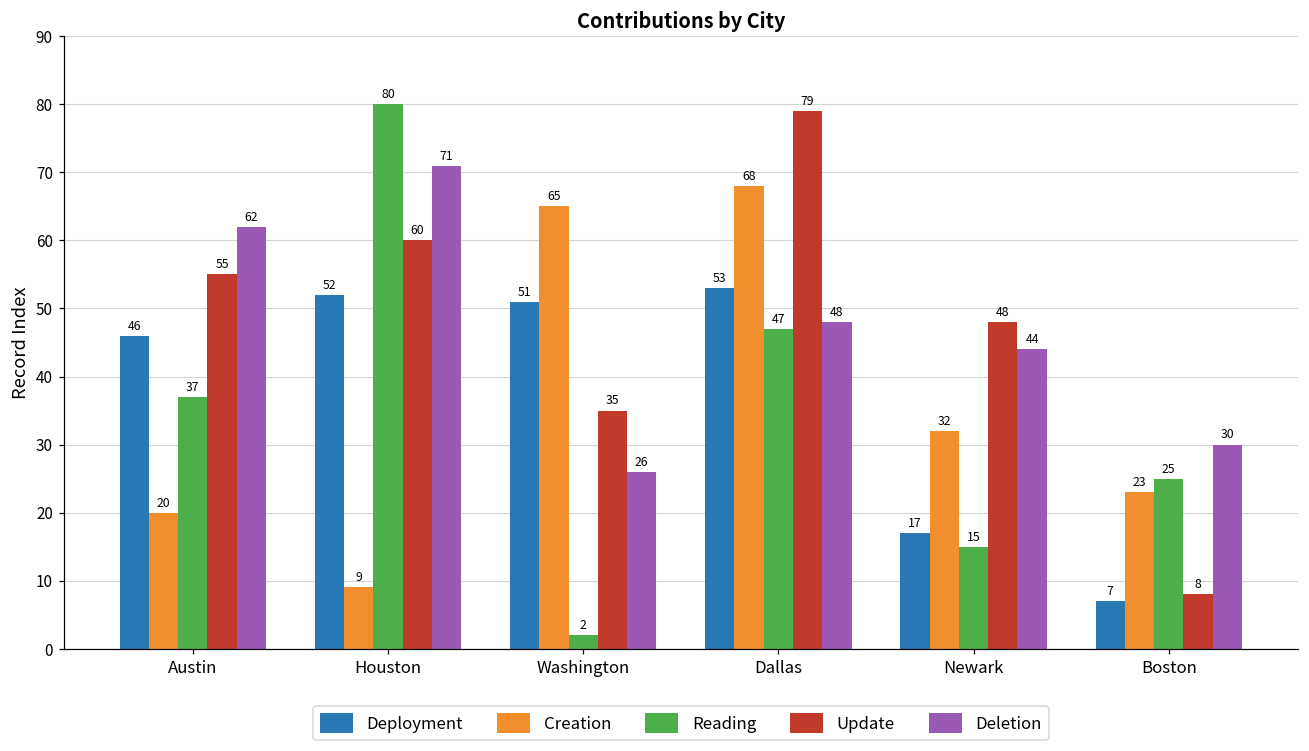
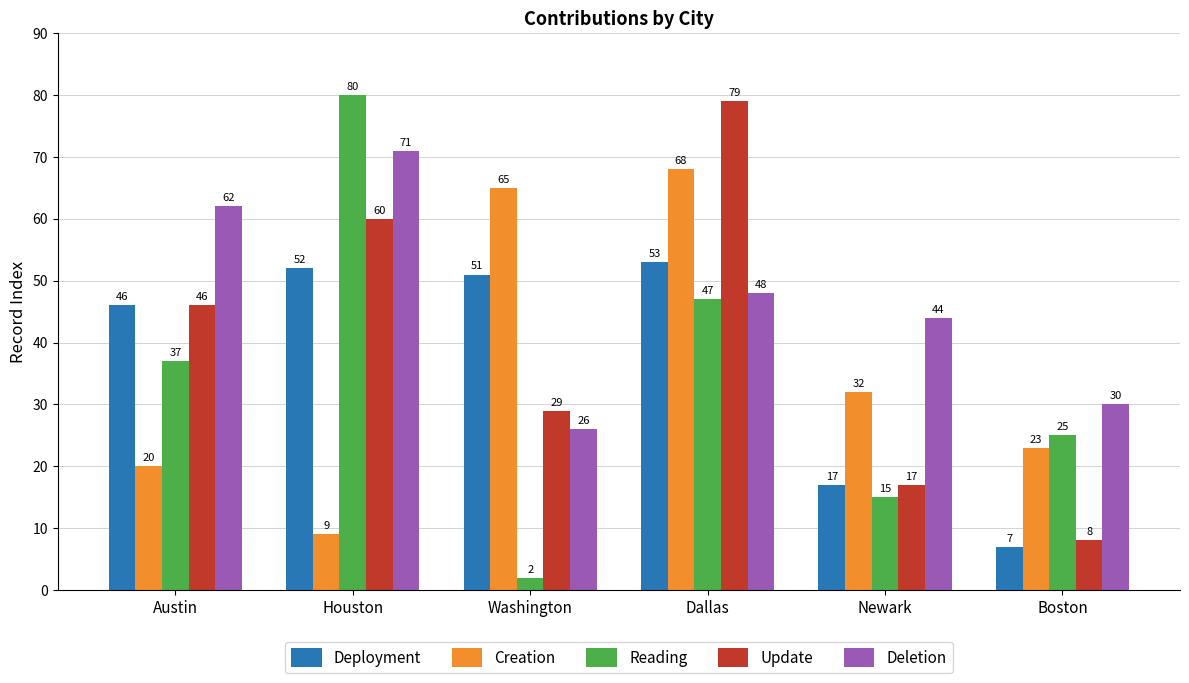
  {
    "Deployment": {
      "Austin": 46,
      "Houston": 52,
      "Washington": 51,
      "Dallas": 53,
      "Newark": 17,
      "Boston": 7
    },
    "Creation": {
      "Austin": 20,
      "Houston": 9,
      "Washington": 65,
      "Dallas": 68,
      "Newark": 32,
      "Boston": 23
    },
    "Reading": {
      "Austin": 37,
      "Houston": 80,
      "Washington": 2,
      "Dallas": 47,
      "Newark": 15,
      "Boston": 25
    },
    "Update": {
-     "Austin": 55,
+     "Austin": 46,
      "Houston": 60,
-     "Washington": 35,
+     "Washington": 29,
      "Dallas": 79,
-     "Newark": 48,
+     "Newark": 17,
      "Boston": 8
    },
    "Deletion": {
      "Austin": 62,
      "Houston": 71,
      "Washington": 26,
      "Dallas": 48,
      "Newark": 44,
      "Boston": 30
    }
  }
